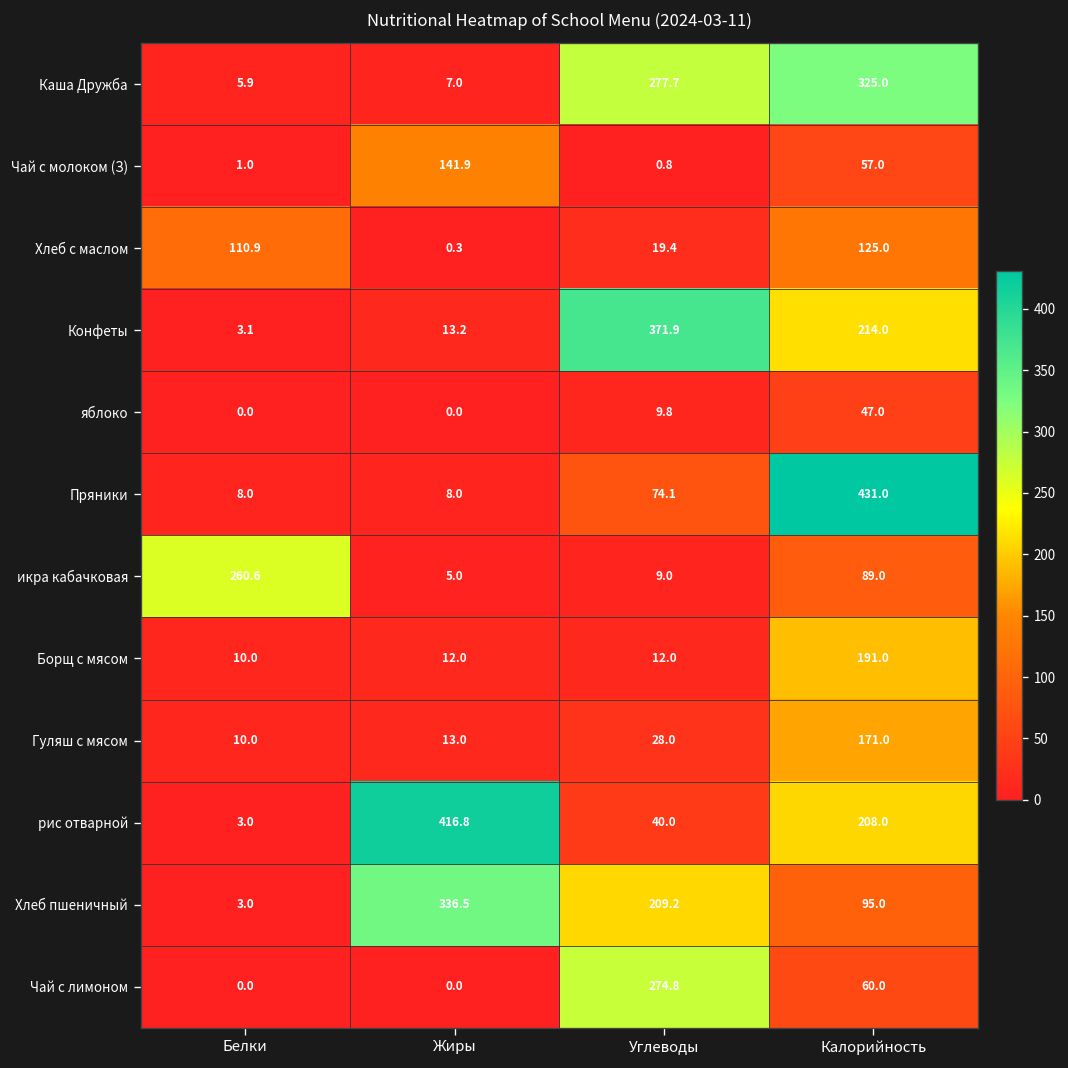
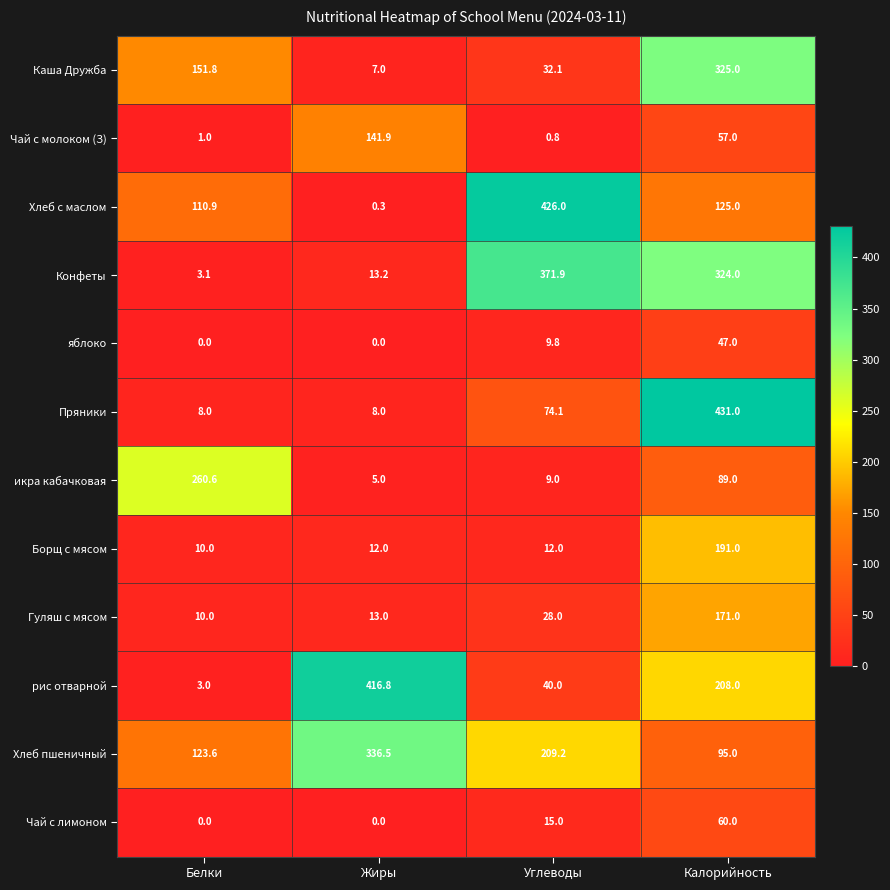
  {
    "Каша Дружба": {
-     "Белки": 5.9,
-     "Углеводы": 277.7
+     "Белки": 151.8,
+     "Углеводы": 32.1
    },
    "Хлеб с маслом": {
-     "Углеводы": 19.4
+     "Углеводы": 426.0
    },
    "Конфеты": {
-     "Калорийность": 214.0
+     "Калорийность": 324.0
    },
    "Хлеб пшеничный": {
-     "Белки": 3.0
+     "Белки": 123.6
    },
    "Чай с лимоном": {
-     "Углеводы": 274.8
+     "Углеводы": 15.0
    }
  }
